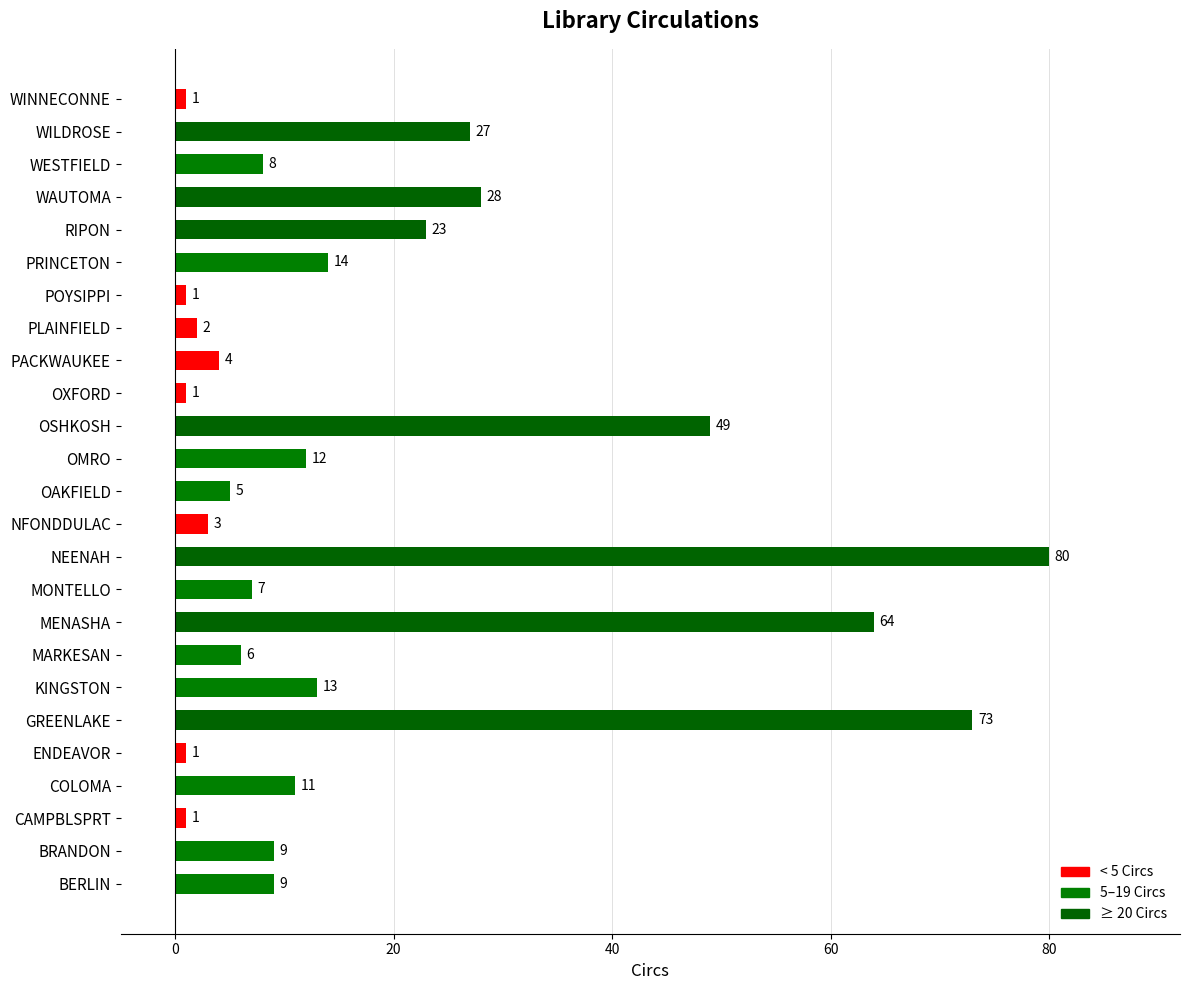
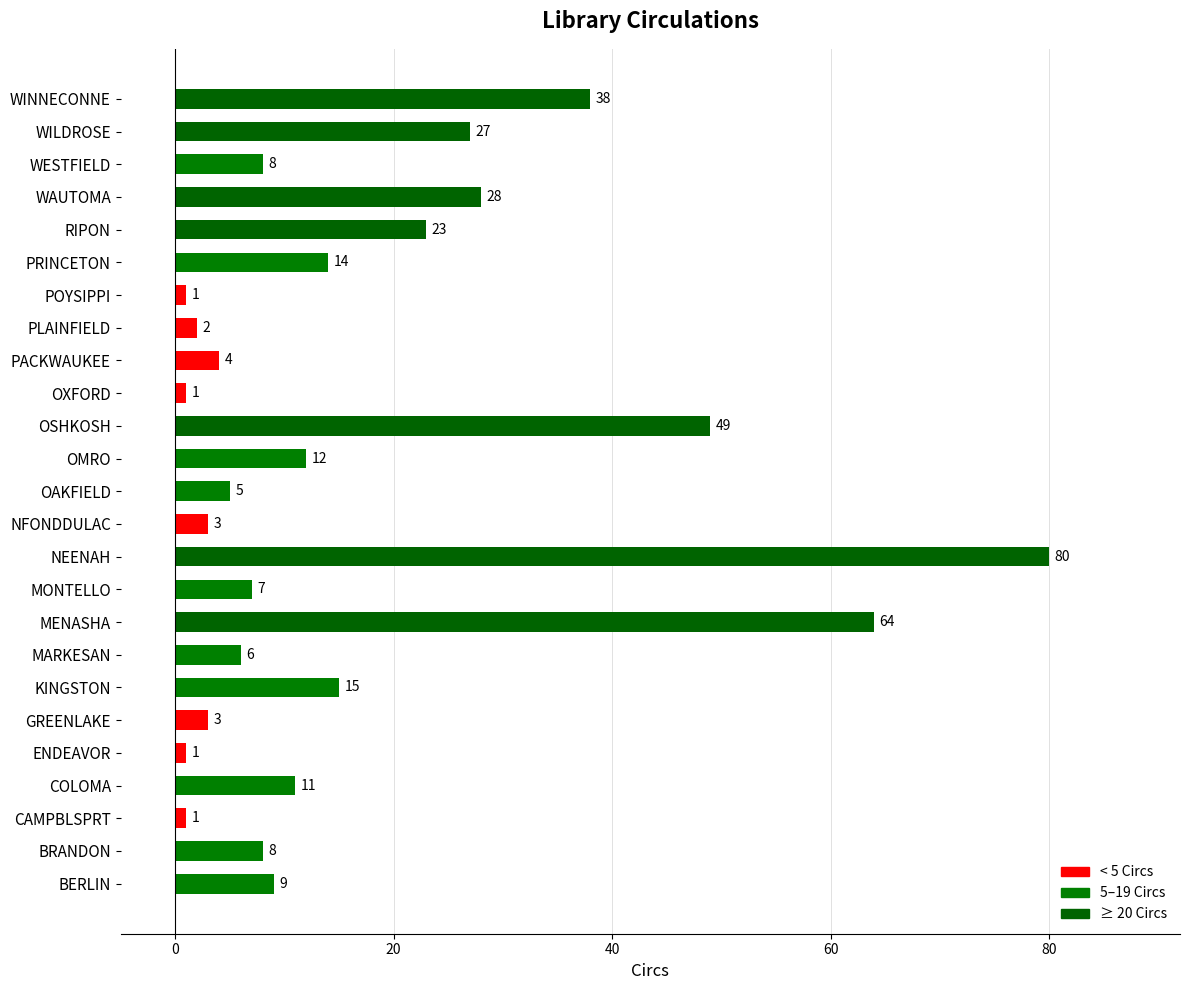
  {
-   "WINNECONNE": 1,
+   "WINNECONNE": 38,
    "WILDROSE": 27,
    "WESTFIELD": 8,
    "WAUTOMA": 28,
    "RIPON": 23,
    "PRINCETON": 14,
    "POYSIPPI": 1,
    "PLAINFIELD": 2,
    "PACKWAUKEE": 4,
    "OXFORD": 1,
    "OSHKOSH": 49,
    "OMRO": 12,
    "OAKFIELD": 5,
    "NFONDDULAC": 3,
    "NEENAH": 80,
    "MONTELLO": 7,
    "MENASHA": 64,
    "MARKESAN": 6,
-   "KINGSTON": 13,
-   "GREENLAKE": 73,
+   "KINGSTON": 15,
+   "GREENLAKE": 3,
    "ENDEAVOR": 1,
    "COLOMA": 11,
    "CAMPBLSPRT": 1,
-   "BRANDON": 9,
+   "BRANDON": 8,
    "BERLIN": 9
  }
